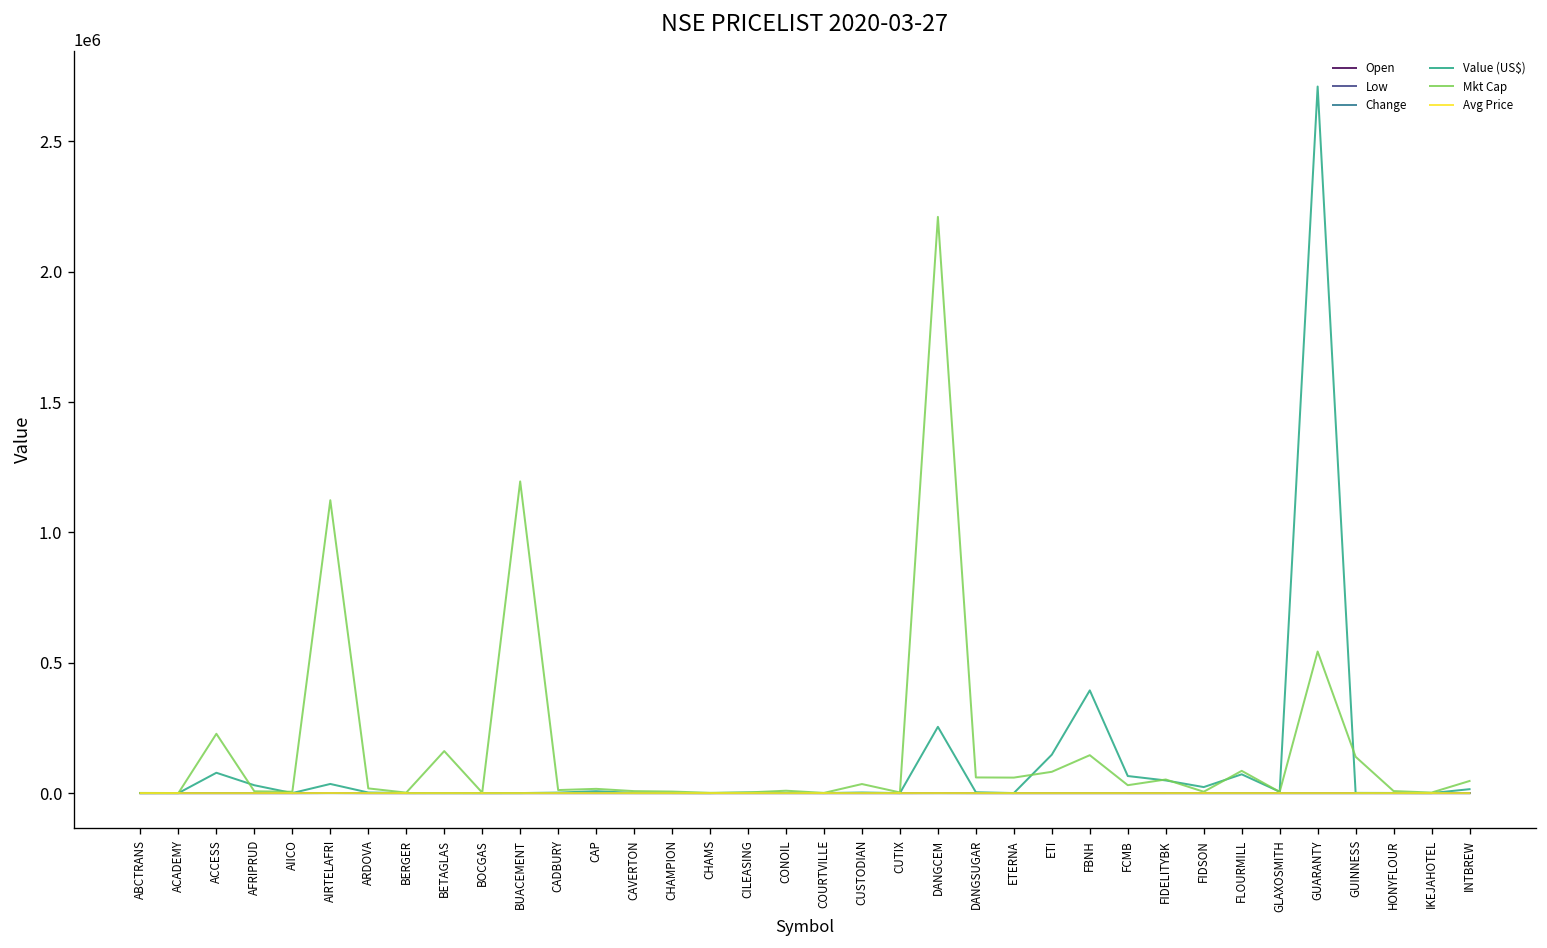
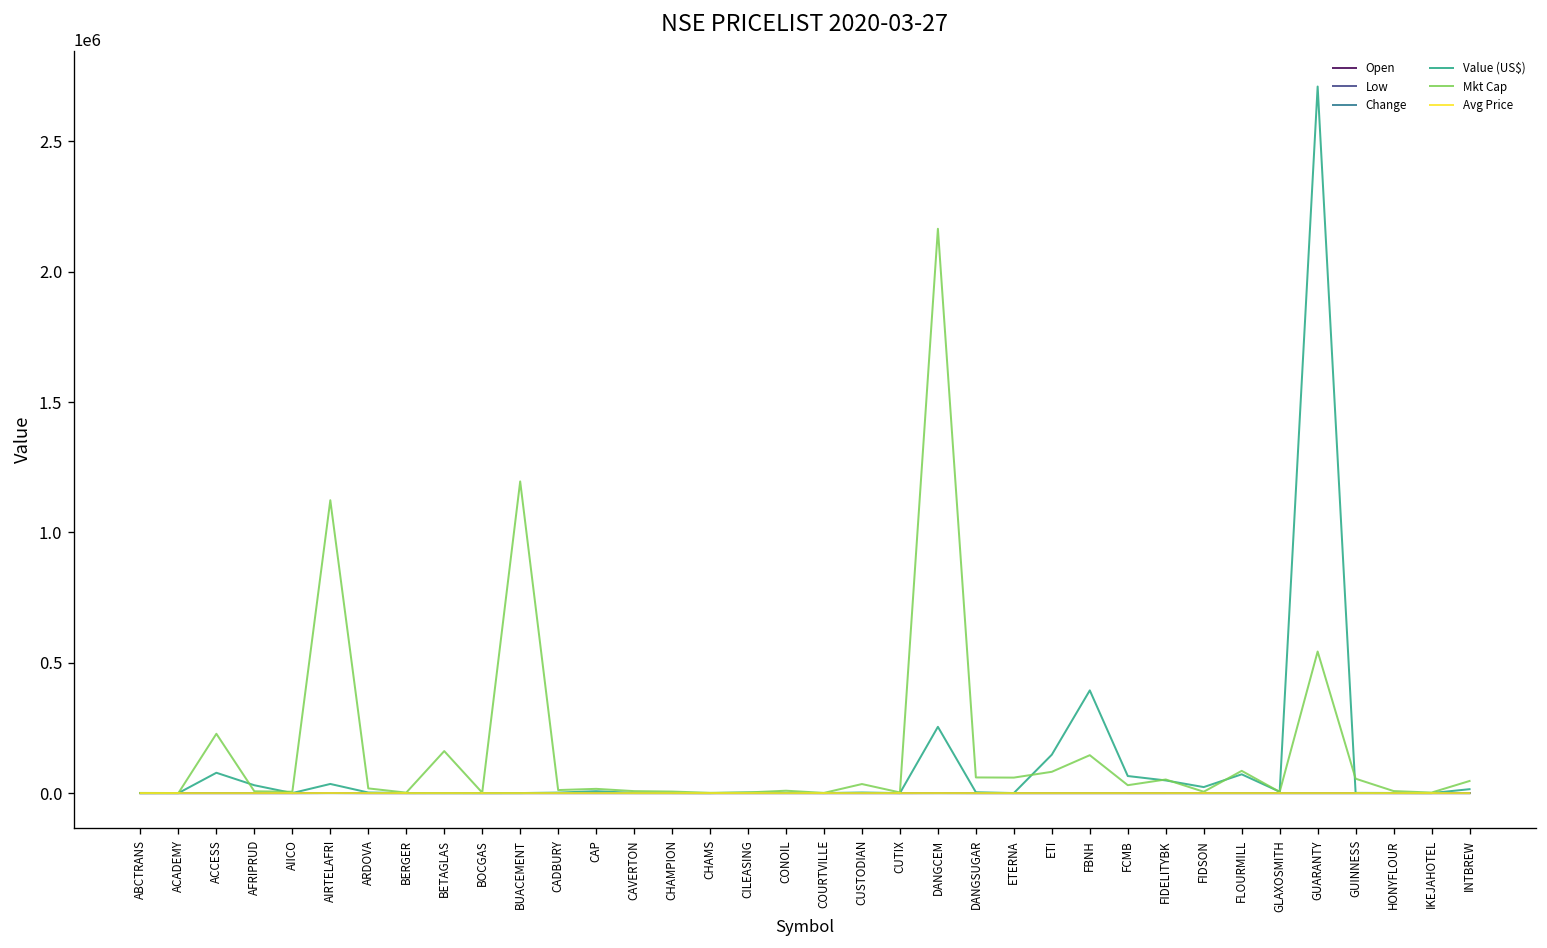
  {
    "Avg Price": {
      "ACCESS": 0,
      "AIRTELAFRI": 0,
      "DANGCEM": 0,
      "ETI": 0,
      "FBNH": 0,
      "FCMB": 0,
      "FIDELITYBK": 0,
      "FLOURMILL": 0,
      "GUARANTY": 0,
      "INTBREW": 0
    },
    "Value (US$)": {
      "ACCESS": 80000,
      "AFRIPRUD": 30000,
      "AIRTELAFRI": 40000,
      "DANGCEM": 250000,
      "ETI": 150000,
      "FBNH": 390000,
      "FCMB": 70000,
      "FIDSON": 20000,
      "FLOURMILL": 70000,
      "GUARANTY": 2710000,
      "INTBREW": 10000
    },
    "Mkt Cap": {
      "ACCESS": 230000,
      "AIRTELAFRI": 1120000,
      "ARDOVA": 20000,
      "BETAGLAS": 160000,
      "BUACEMENT": 1200000,
      "CUSTODIAN": 30000,
-     "DANGCEM": 2210000,
+     "DANGCEM": 2160000,
      "DANGSUGAR": 60000,
      "ETERNA": 60000,
      "ETI": 80000,
      "FBNH": 150000,
      "FCMB": 30000,
      "FLOURMILL": 90000,
      "GUARANTY": 540000,
-     "GUINNESS": 140000,
+     "GUINNESS": 60000,
      "INTBREW": 50000
    }
  }
